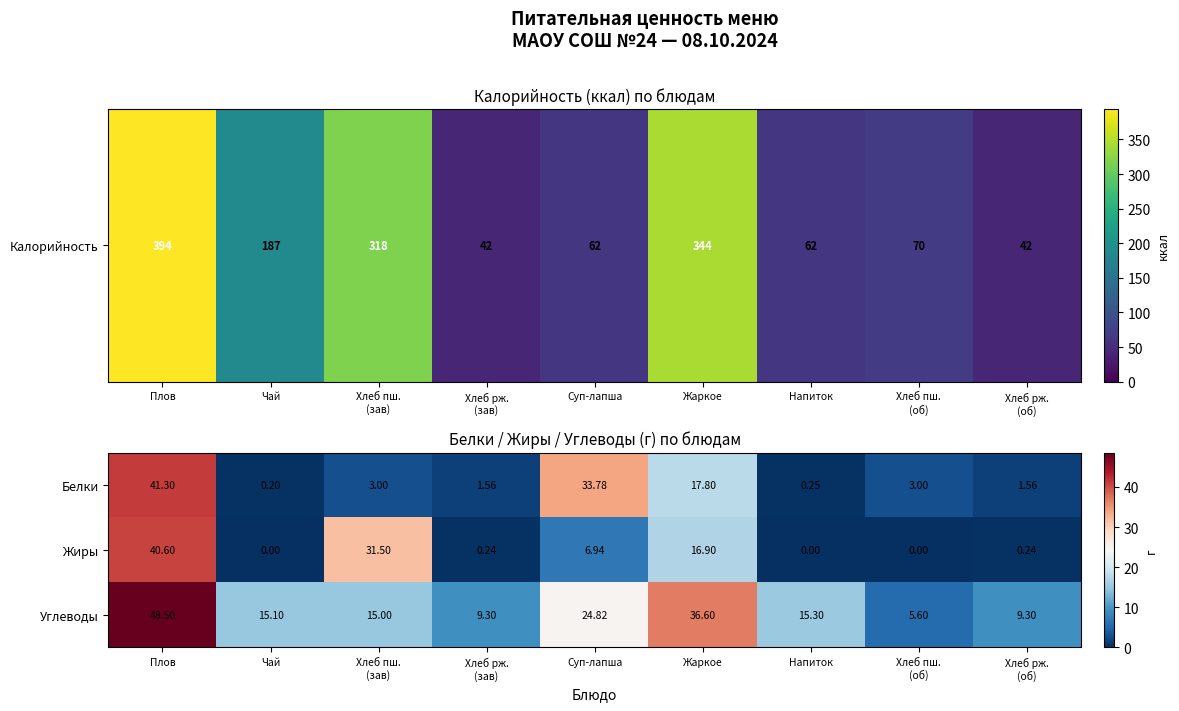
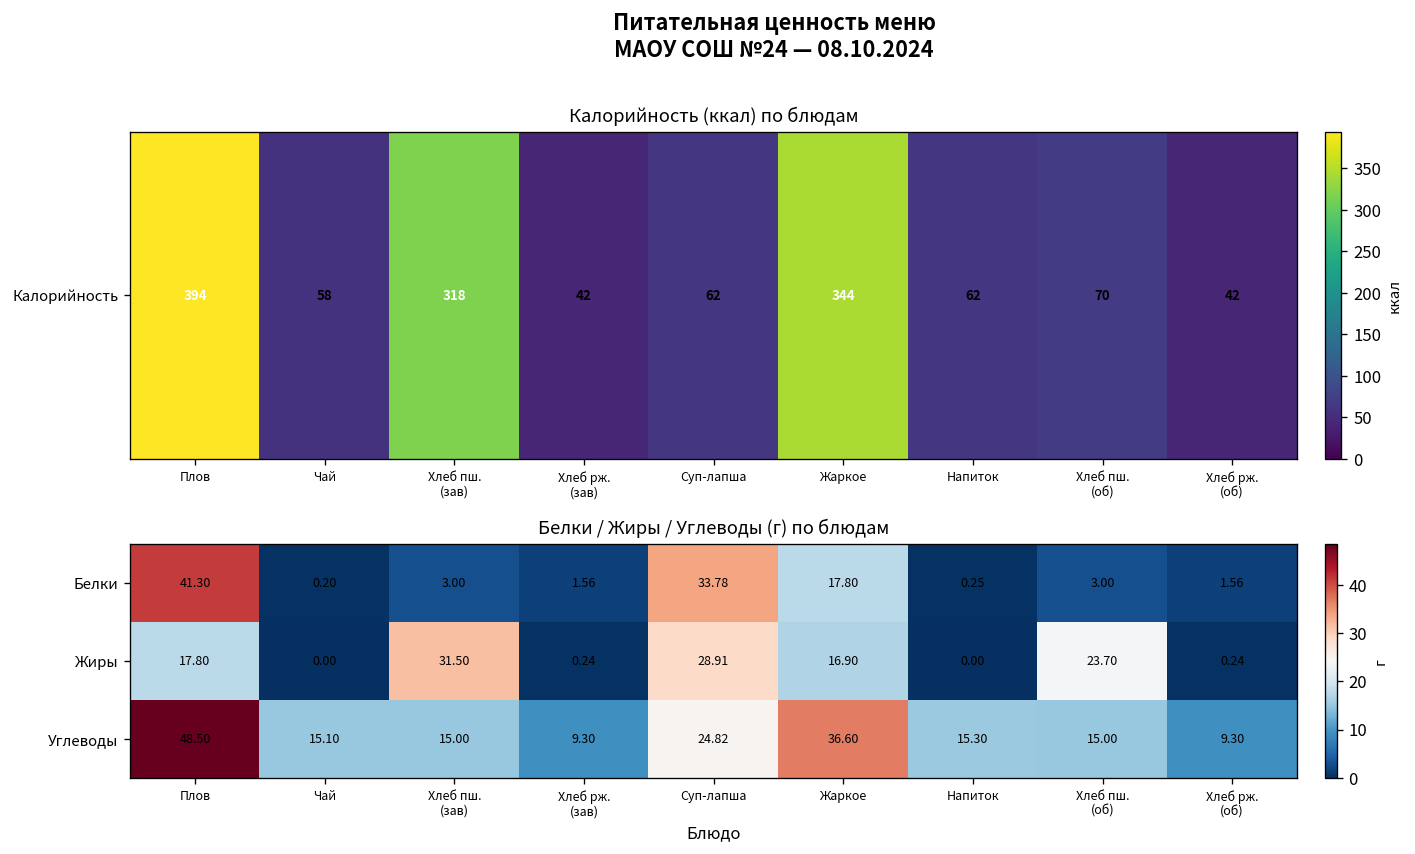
  {
    "Калорийность (ккал) по блюдам": {
      "Калорийность": {
        "Плов": 394,
-       "Чай": 187,
+       "Чай": 58,
        "Хлеб пш. (зав)": 318,
        "Хлеб рж. (зав)": 42,
        "Суп-лапша": 62,
        "Жаркое": 344,
        "Напиток": 62,
        "Хлеб пш. (об)": 70,
        "Хлеб рж. (об)": 42
      }
    },
    "Белки / Жиры / Углеводы (г) по блюдам": {
      "Белки": {
        "Плов": 41.30,
        "Чай": 0.20,
        "Хлеб пш. (зав)": 3.00,
        "Хлеб рж. (зав)": 1.56,
        "Суп-лапша": 33.78,
        "Жаркое": 17.80,
        "Напиток": 0.25,
        "Хлеб пш. (об)": 3.00,
        "Хлеб рж. (об)": 1.56
      },
      "Жиры": {
-       "Плов": 40.60,
+       "Плов": 17.80,
        "Чай": 0.00,
        "Хлеб пш. (зав)": 31.50,
        "Хлеб рж. (зав)": 0.24,
-       "Суп-лапша": 6.94,
+       "Суп-лапша": 28.91,
        "Жаркое": 16.90,
        "Напиток": 0.00,
-       "Хлеб пш. (об)": 0.00,
+       "Хлеб пш. (об)": 23.70,
        "Хлеб рж. (об)": 0.24
      },
      "Углеводы": {
        "Плов": 48.50,
        "Чай": 15.10,
        "Хлеб пш. (зав)": 15.00,
        "Хлеб рж. (зав)": 9.30,
        "Суп-лапша": 24.82,
        "Жаркое": 36.60,
        "Напиток": 15.30,
-       "Хлеб пш. (об)": 5.60,
+       "Хлеб пш. (об)": 15.00,
        "Хлеб рж. (об)": 9.30
      }
    }
  }
